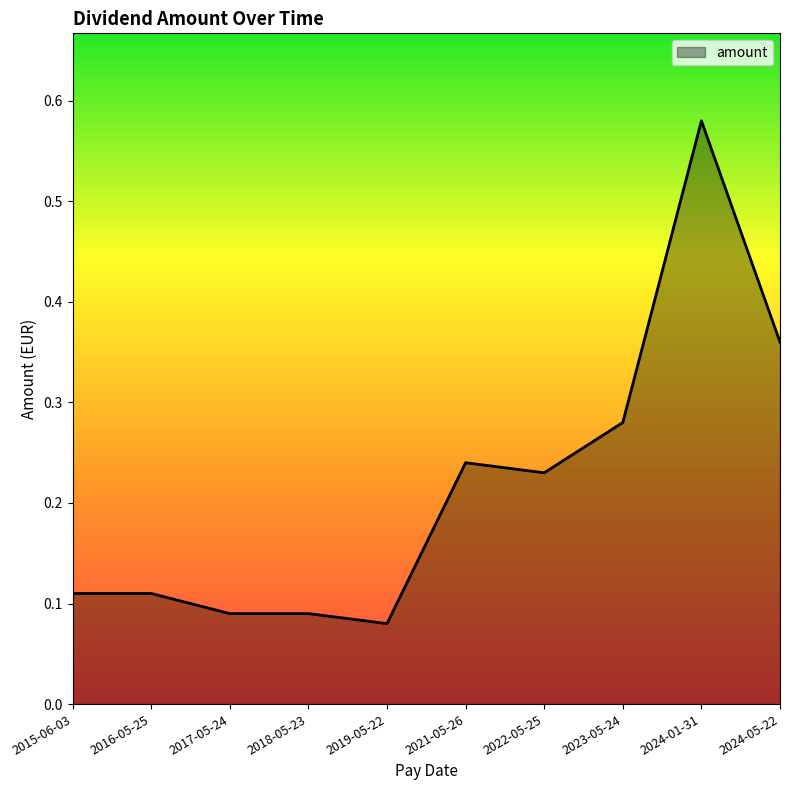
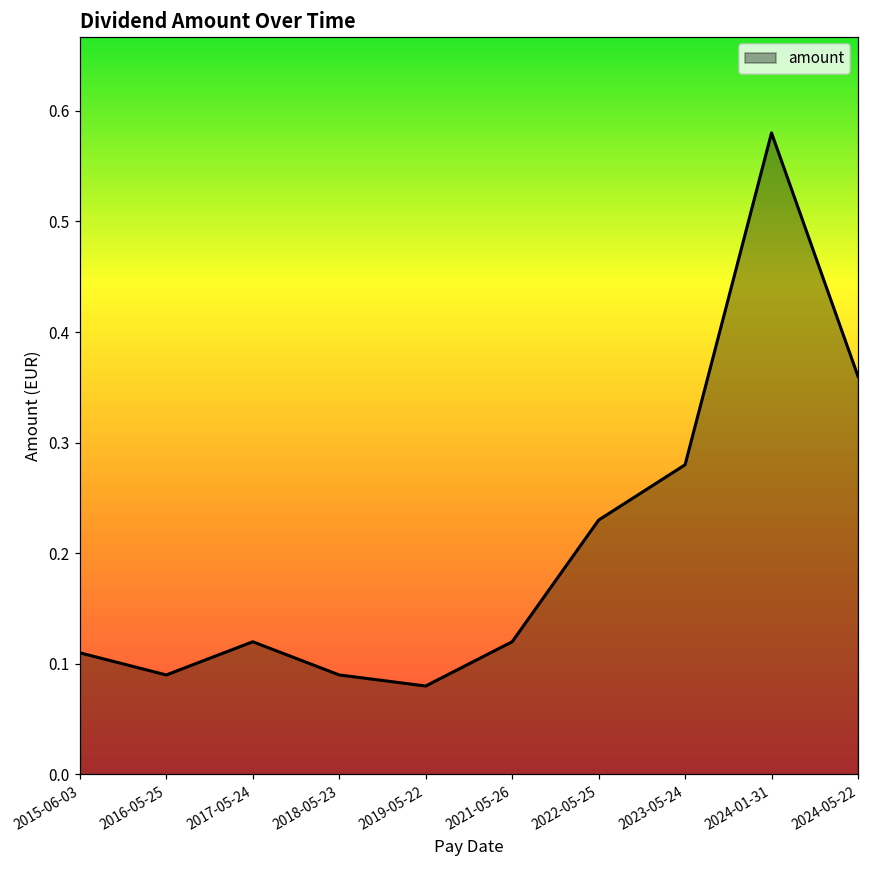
  {
    "2015-06-03": 0.11,
-   "2016-05-25": 0.11,
-   "2017-05-24": 0.09,
+   "2016-05-25": 0.09,
+   "2017-05-24": 0.12,
    "2018-05-23": 0.09,
    "2019-05-22": 0.08,
-   "2021-05-26": 0.24,
+   "2021-05-26": 0.12,
    "2022-05-25": 0.23,
    "2023-05-24": 0.28,
    "2024-01-31": 0.58,
    "2024-05-22": 0.36
  }
